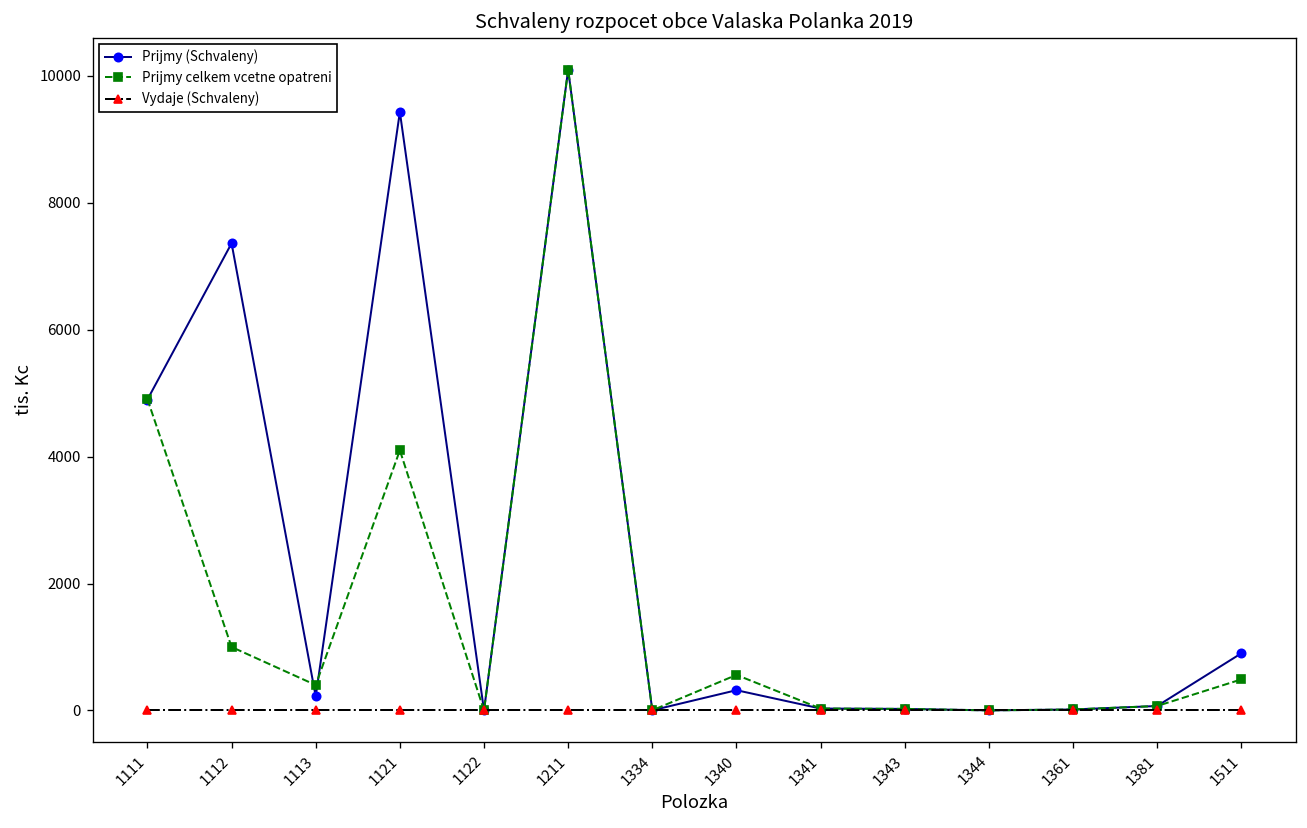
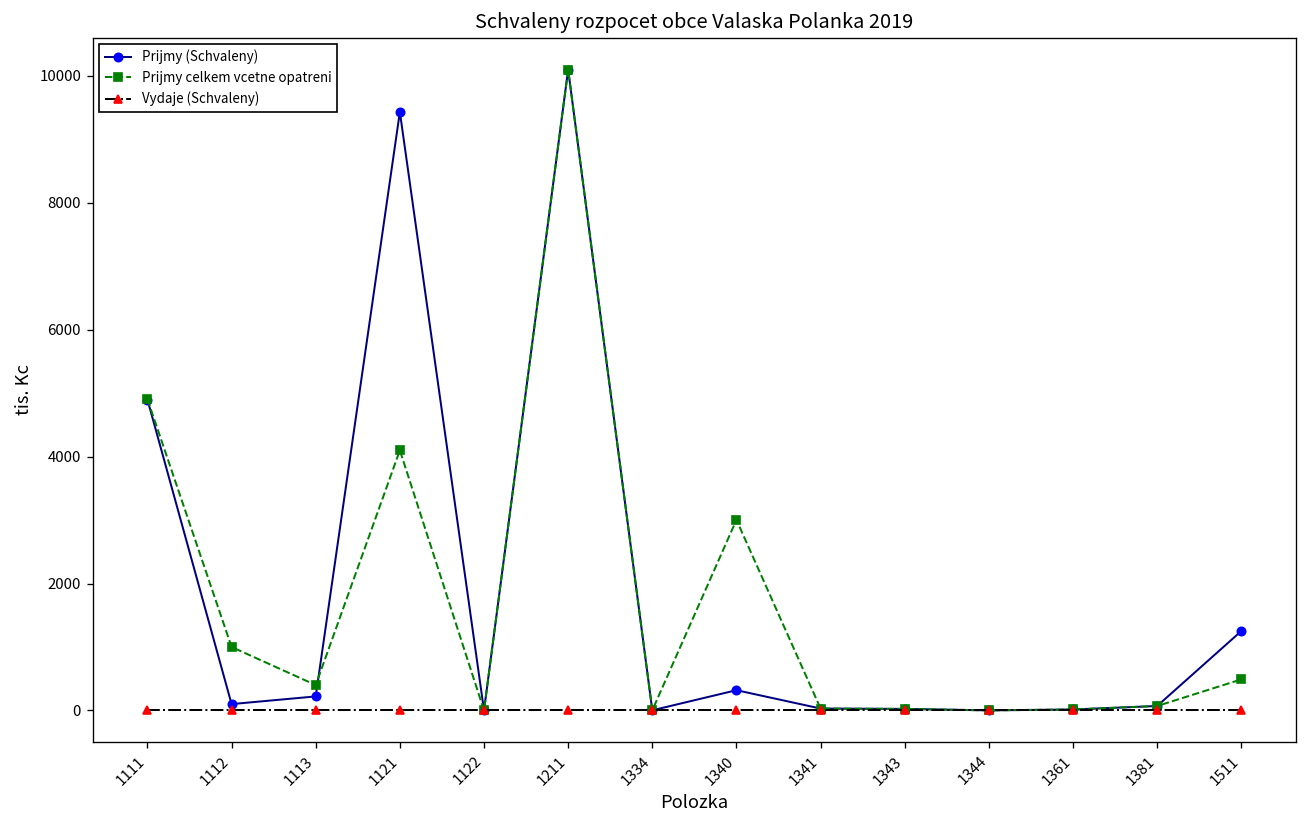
  {
    "Prijmy (Schvaleny)": {
-     "1112": 7400,
+     "1112": 100,
      "1113": 200,
      "1121": 9400,
      "1340": 300,
-     "1511": 900
+     "1511": 1300
    },
    "Prijmy celkem vcetne opatreni": {
      "1112": 1000,
      "1113": 400,
      "1121": 4100,
-     "1340": 600,
+     "1340": 3000,
      "1511": 500
    },
    "Vydaje (Schvaleny)": {
      "1111": 0,
      "1112": 0,
      "1113": 0,
      "1121": 0,
      "1211": 0,
      "1340": 0,
      "1381": 0,
      "1511": 0
    }
  }
